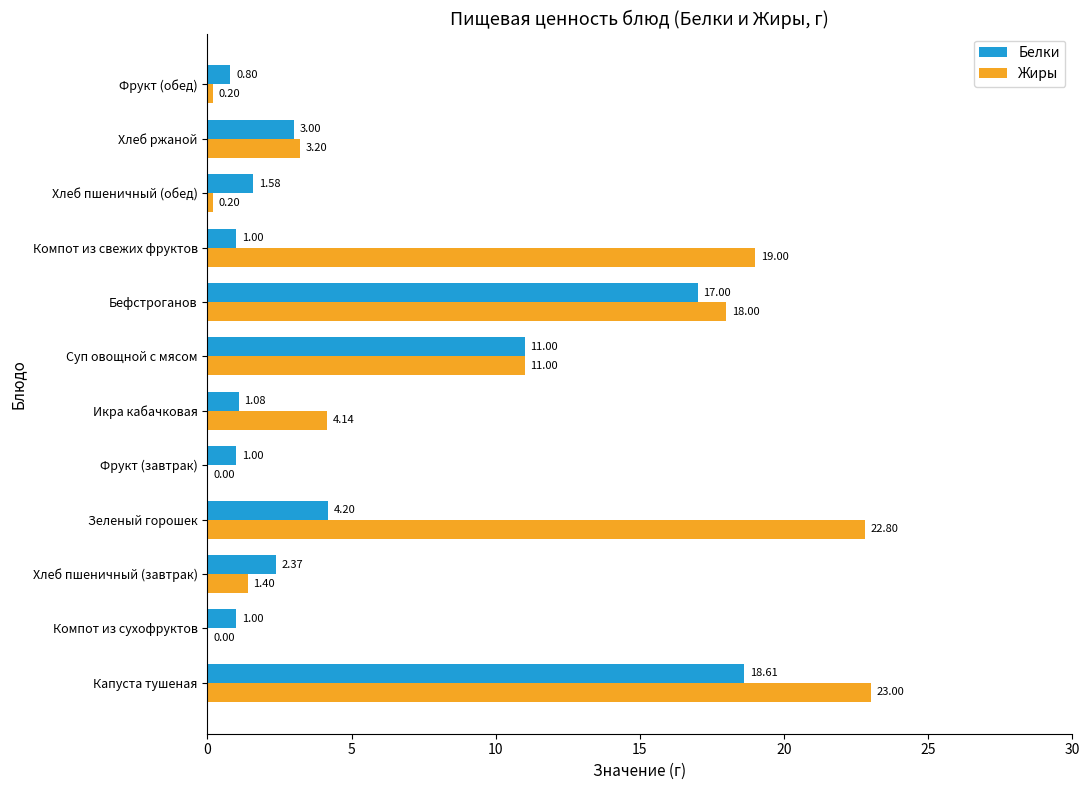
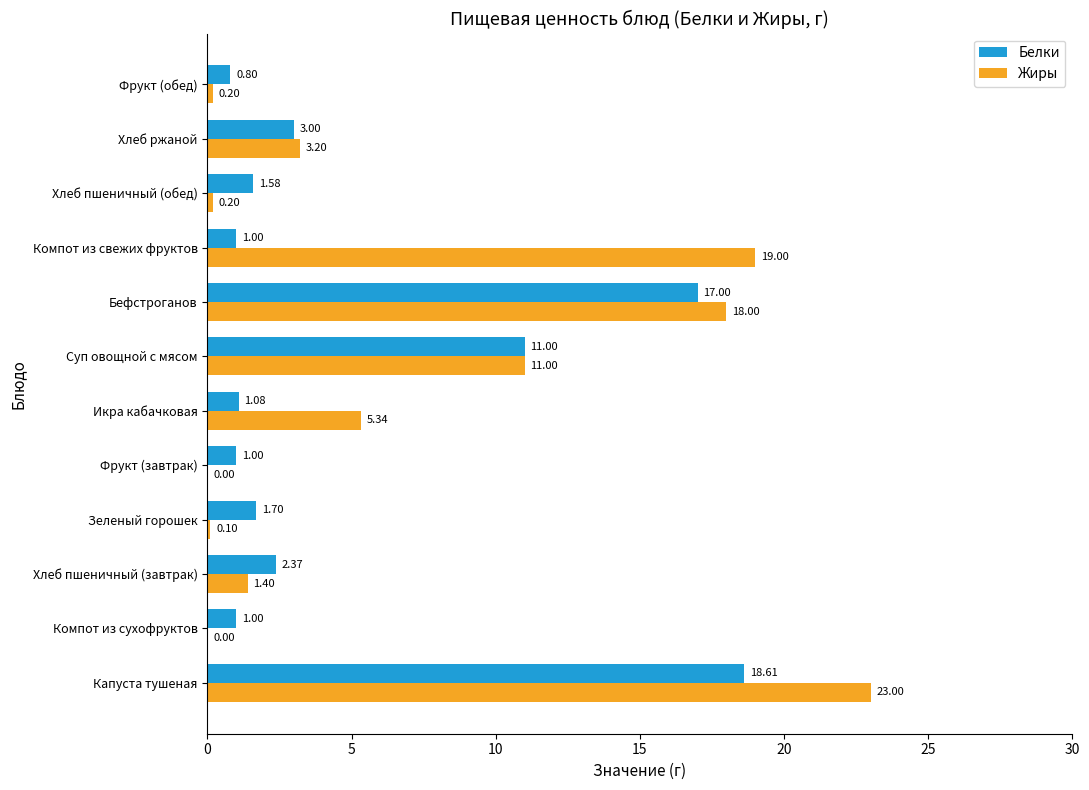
  {
    "Белки": {
      "Фрукт (обед)": 0.80,
      "Хлеб ржаной": 3.00,
      "Хлеб пшеничный (обед)": 1.58,
      "Компот из свежих фруктов": 1.00,
      "Бефстроганов": 17.00,
      "Суп овощной с мясом": 11.00,
      "Икра кабачковая": 1.08,
      "Фрукт (завтрак)": 1.00,
-     "Зеленый горошек": 4.20,
+     "Зеленый горошек": 1.70,
      "Хлеб пшеничный (завтрак)": 2.37,
      "Компот из сухофруктов": 1.00,
      "Капуста тушеная": 18.61
    },
    "Жиры": {
      "Фрукт (обед)": 0.20,
      "Хлеб ржаной": 3.20,
      "Хлеб пшеничный (обед)": 0.20,
      "Компот из свежих фруктов": 19.00,
      "Бефстроганов": 18.00,
      "Суп овощной с мясом": 11.00,
-     "Икра кабачковая": 4.14,
+     "Икра кабачковая": 5.34,
      "Фрукт (завтрак)": 0.00,
-     "Зеленый горошек": 22.80,
+     "Зеленый горошек": 0.10,
      "Хлеб пшеничный (завтрак)": 1.40,
      "Компот из сухофруктов": 0.00,
      "Капуста тушеная": 23.00
    }
  }
